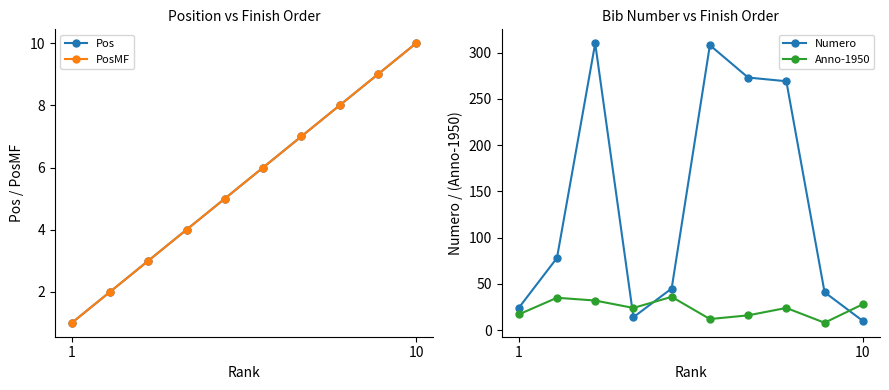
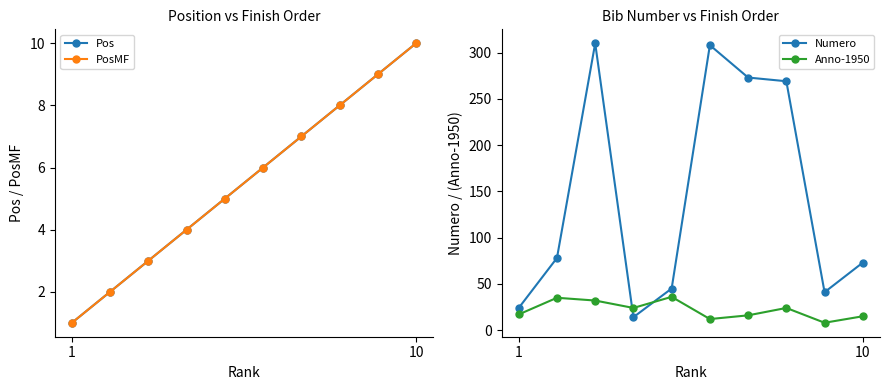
  {
    "Position vs Finish Order": {
      "1": 1.0,
      "10": 10.0
    },
    "Bib Number vs Finish Order": {
      "Numero": {
        "1": 20,
-       "10": 10
+       "10": 70
      },
      "Anno-1950": {
        "1": 20,
-       "10": 30
+       "10": 20
      }
    }
  }
